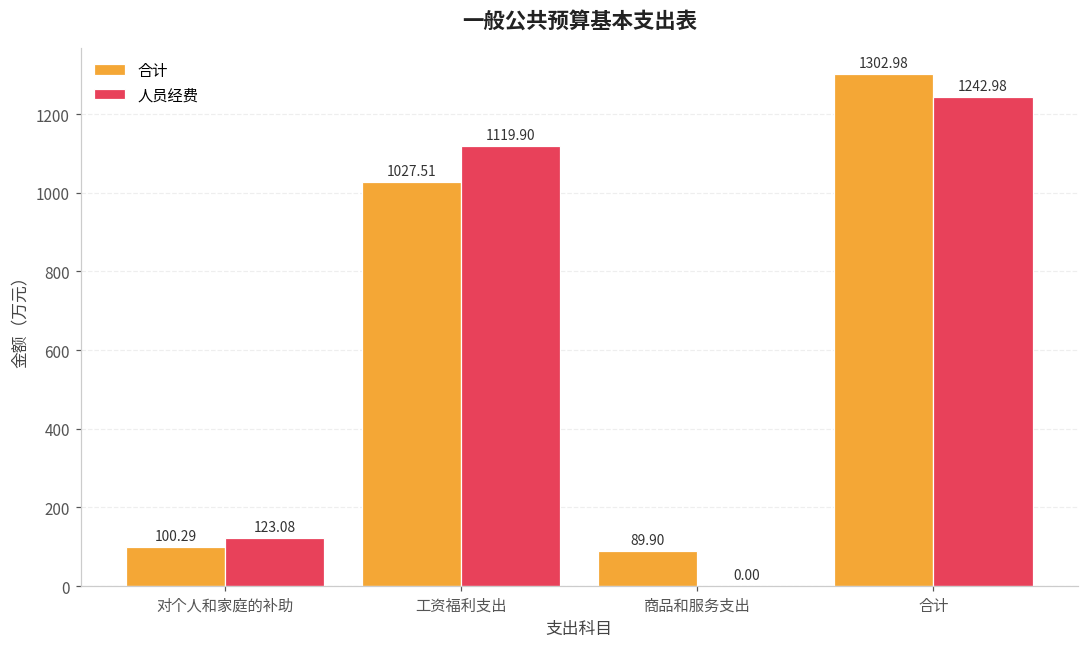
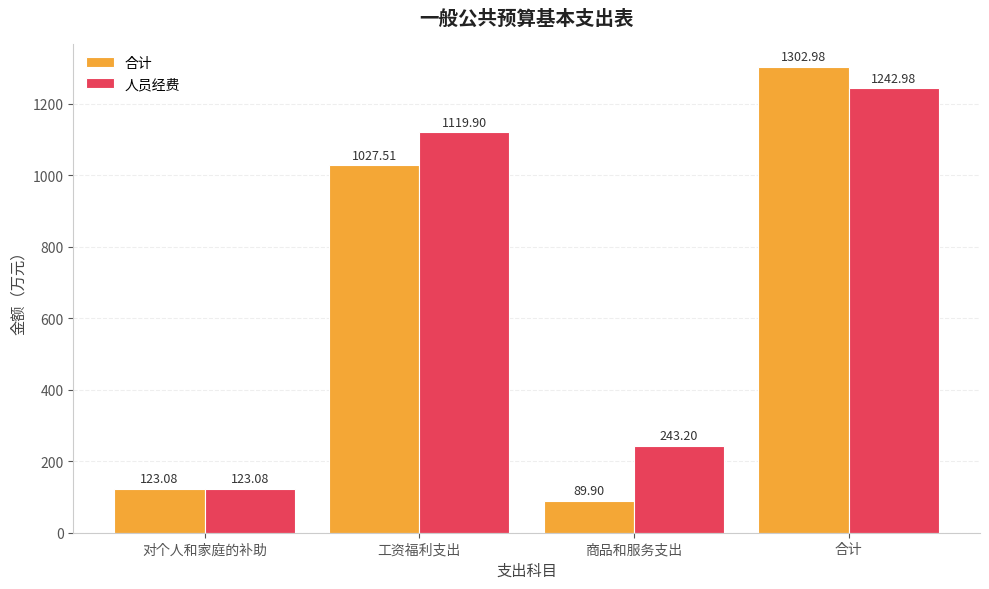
  {
    "合计": {
-     "对个人和家庭的补助": 100.29,
+     "对个人和家庭的补助": 123.08,
      "工资福利支出": 1027.51,
      "商品和服务支出": 89.90,
      "合计": 1302.98
    },
    "人员经费": {
      "对个人和家庭的补助": 123.08,
      "工资福利支出": 1119.90,
-     "商品和服务支出": 0.00,
+     "商品和服务支出": 243.20,
      "合计": 1242.98
    }
  }
